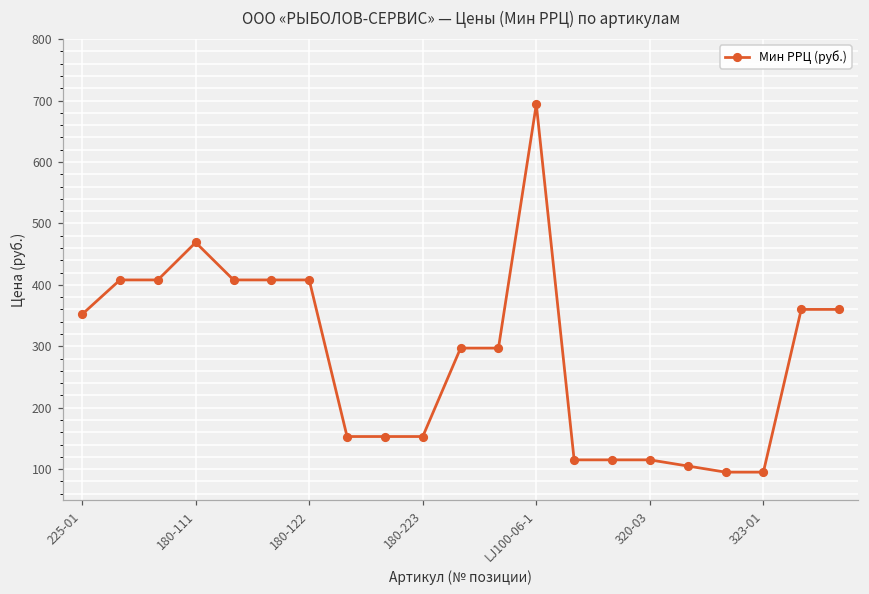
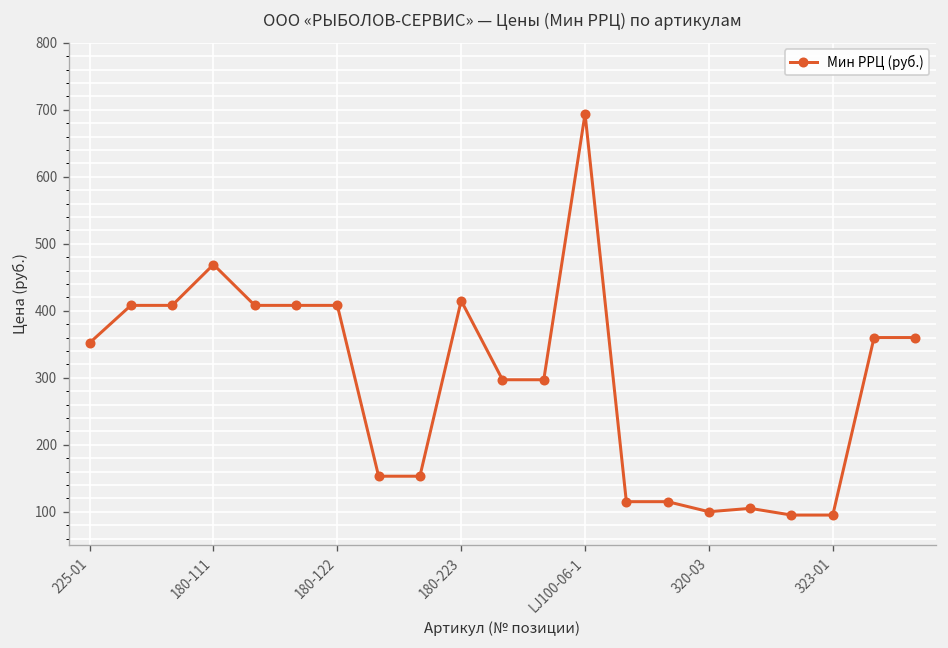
  {
    "225-01": 350,
    "180-111": 470,
    "180-122": 410,
-   "180-223": 150,
+   "180-223": 420,
    "LJ100-06-1": 690,
-   "320-03": 120,
+   "320-03": 100,
    "323-01": 100
  }
